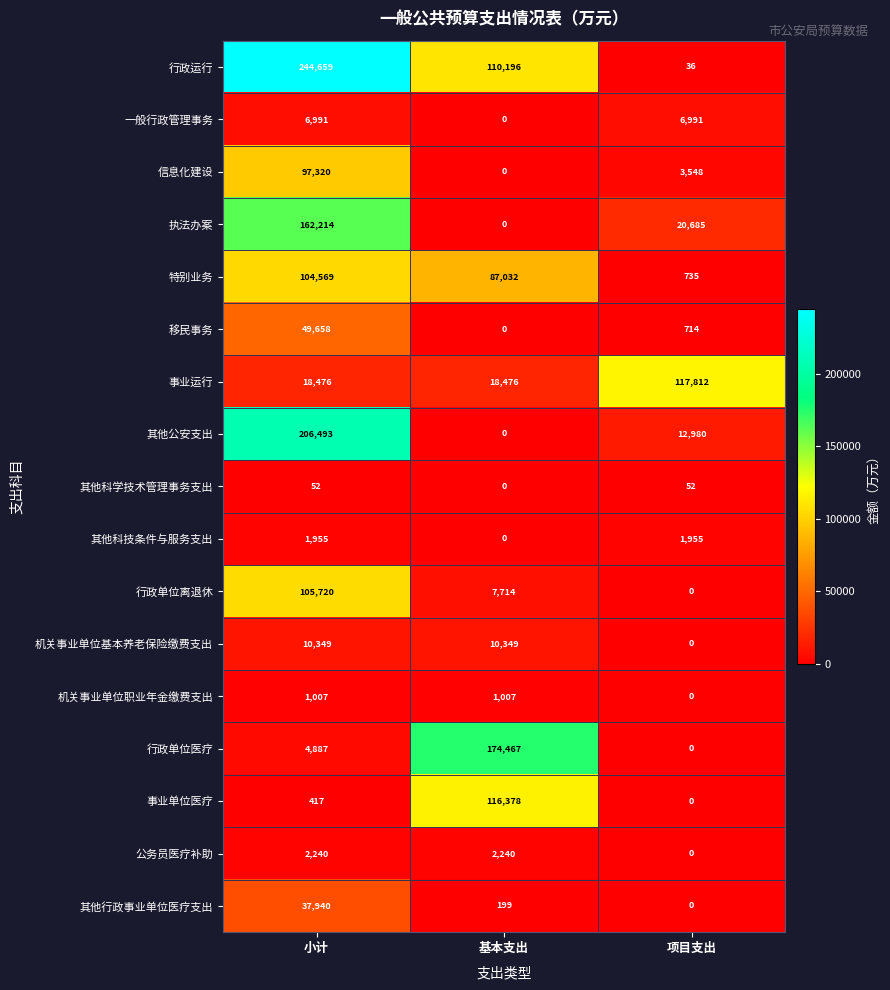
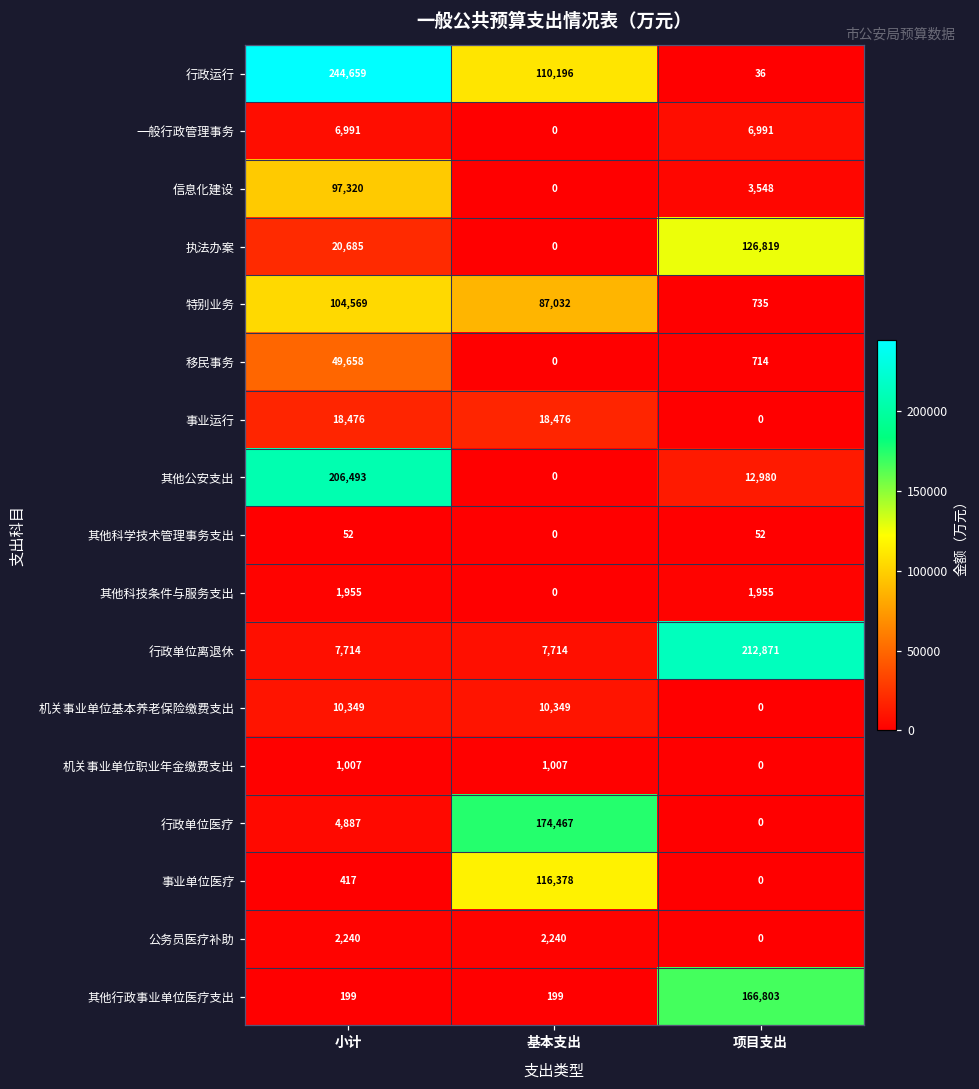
  {
    "行政运行": {
      "小计": "244,659",
      "基本支出": "110,196",
      "项目支出": "36"
    },
    "一般行政管理事务": {
      "小计": "6,991",
      "基本支出": "0",
      "项目支出": "6,991"
    },
    "信息化建设": {
      "小计": "97,320",
      "基本支出": "0",
      "项目支出": "3,548"
    },
    "执法办案": {
-     "小计": "162,214",
+     "小计": "20,685",
      "基本支出": "0",
-     "项目支出": "20,685"
+     "项目支出": "126,819"
    },
    "特别业务": {
      "小计": "104,569",
      "基本支出": "87,032",
      "项目支出": "735"
    },
    "移民事务": {
      "小计": "49,658",
      "基本支出": "0",
      "项目支出": "714"
    },
    "事业运行": {
      "小计": "18,476",
      "基本支出": "18,476",
-     "项目支出": "117,812"
+     "项目支出": "0"
    },
    "其他公安支出": {
      "小计": "206,493",
      "基本支出": "0",
      "项目支出": "12,980"
    },
    "其他科学技术管理事务支出": {
      "小计": "52",
      "基本支出": "0",
      "项目支出": "52"
    },
    "其他科技条件与服务支出": {
      "小计": "1,955",
      "基本支出": "0",
      "项目支出": "1,955"
    },
    "行政单位离退休": {
-     "小计": "105,720",
+     "小计": "7,714",
      "基本支出": "7,714",
-     "项目支出": "0"
+     "项目支出": "212,871"
    },
    "机关事业单位基本养老保险缴费支出": {
      "小计": "10,349",
      "基本支出": "10,349",
      "项目支出": "0"
    },
    "机关事业单位职业年金缴费支出": {
      "小计": "1,007",
      "基本支出": "1,007",
      "项目支出": "0"
    },
    "行政单位医疗": {
      "小计": "4,887",
      "基本支出": "174,467",
      "项目支出": "0"
    },
    "事业单位医疗": {
      "小计": "417",
      "基本支出": "116,378",
      "项目支出": "0"
    },
    "公务员医疗补助": {
      "小计": "2,240",
      "基本支出": "2,240",
      "项目支出": "0"
    },
    "其他行政事业单位医疗支出": {
-     "小计": "37,940",
+     "小计": "199",
      "基本支出": "199",
-     "项目支出": "0"
+     "项目支出": "166,803"
    }
  }
